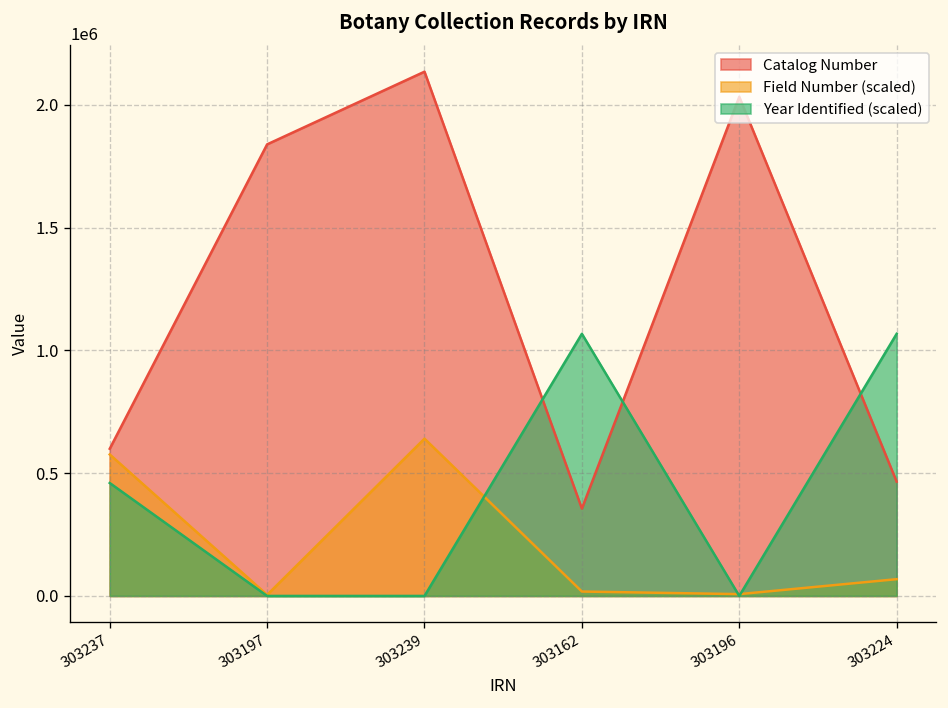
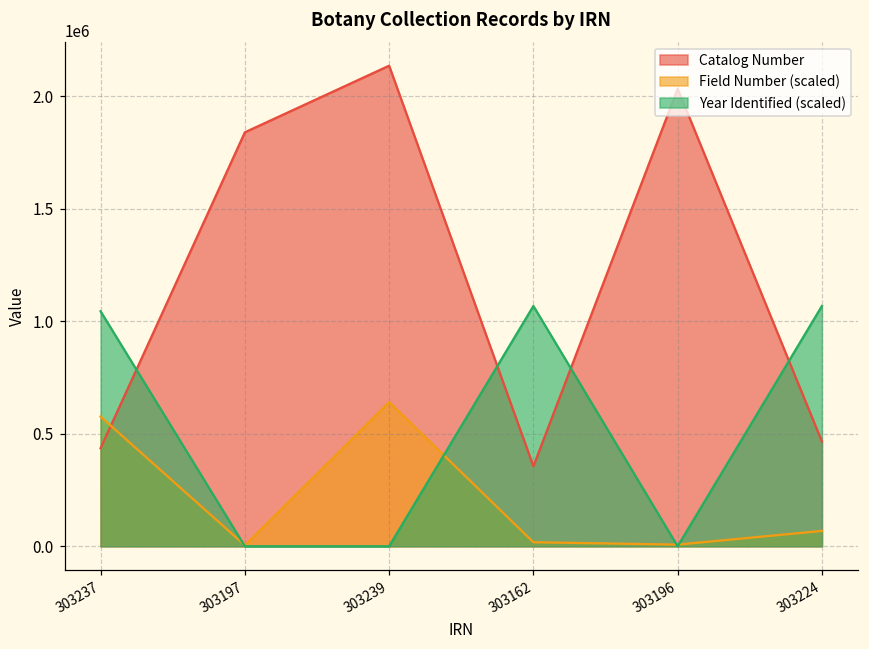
  {
    "Catalog Number": {
-     "303237": 600000,
+     "303237": 440000,
      "303197": 1840000,
      "303239": 2140000,
      "303162": 360000,
      "303224": 470000
    },
    "Field Number (scaled)": {
      "303237": 580000,
      "303239": 640000,
      "303162": 20000,
      "303224": 70000
    },
    "Year Identified (scaled)": {
-     "303237": 460000,
+     "303237": 1040000,
      "303239": 0,
      "303162": 1070000,
      "303224": 1070000
    }
  }
